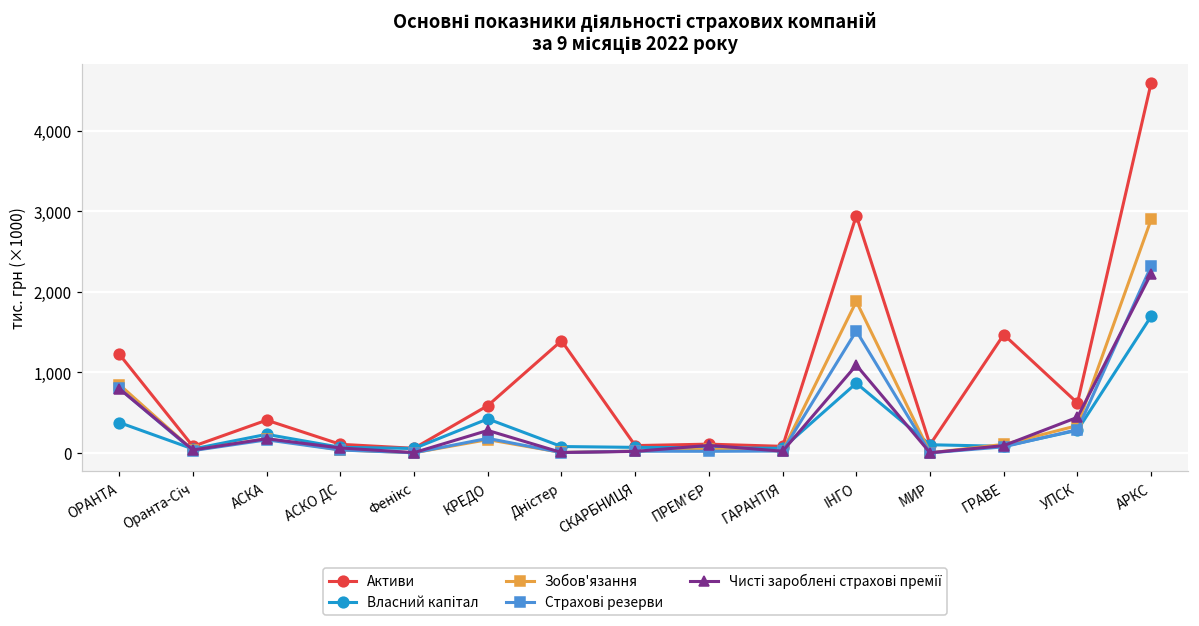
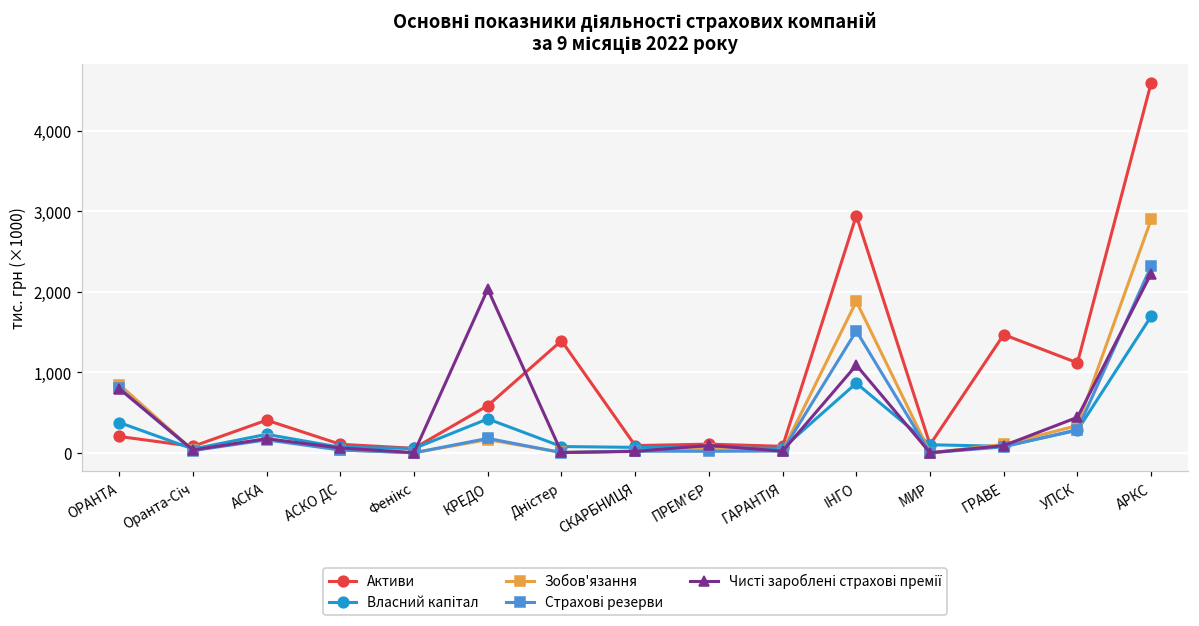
  {
    "Активи": {
-     "ОРАНТА": "1,200",
+     "ОРАНТА": "200",
      "АСКА": "400",
      "АСКО ДС": "100",
      "КРЕДО": "600",
      "Дністер": "1,400",
      "ІНГО": "2,900",
      "ГРАВЕ": "1,500",
-     "УПСК": "600",
+     "УПСК": "1,100",
      "АРКС": "4,600"
    },
    "Зобов'язання": {
      "ОРАНТА": "800",
      "ІНГО": "1,900",
      "УПСК": "300",
      "АРКС": "2,900"
    },
    "Чисті зароблені страхові премії": {
-     "КРЕДО": "300",
+     "КРЕДО": "2,000",
      "ІНГО": "1,100",
      "УПСК": "400",
      "АРКС": "2,200"
    }
  }
